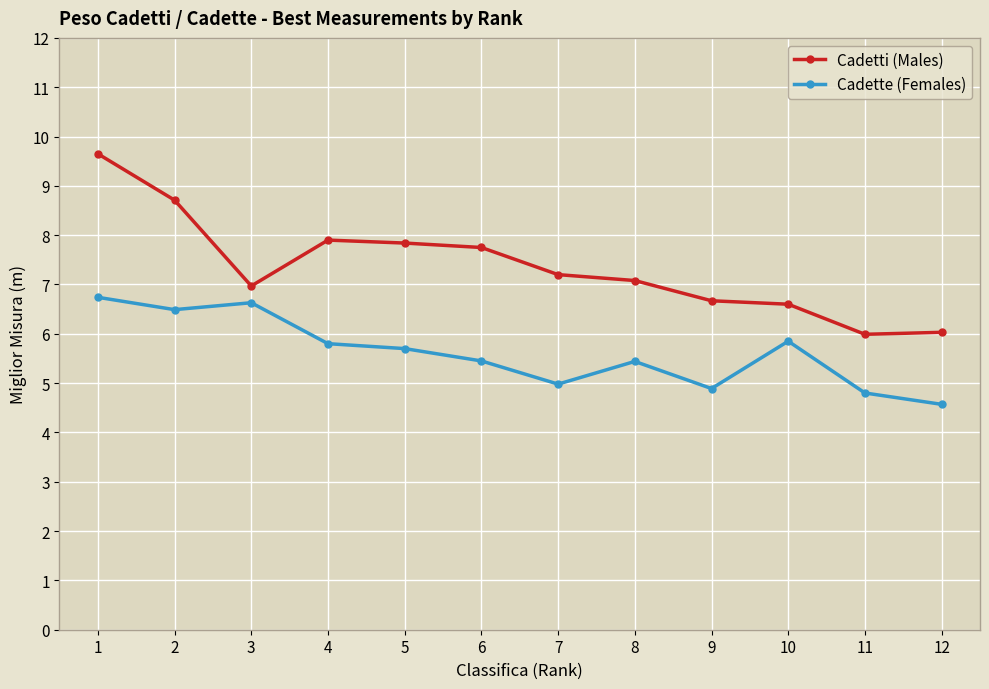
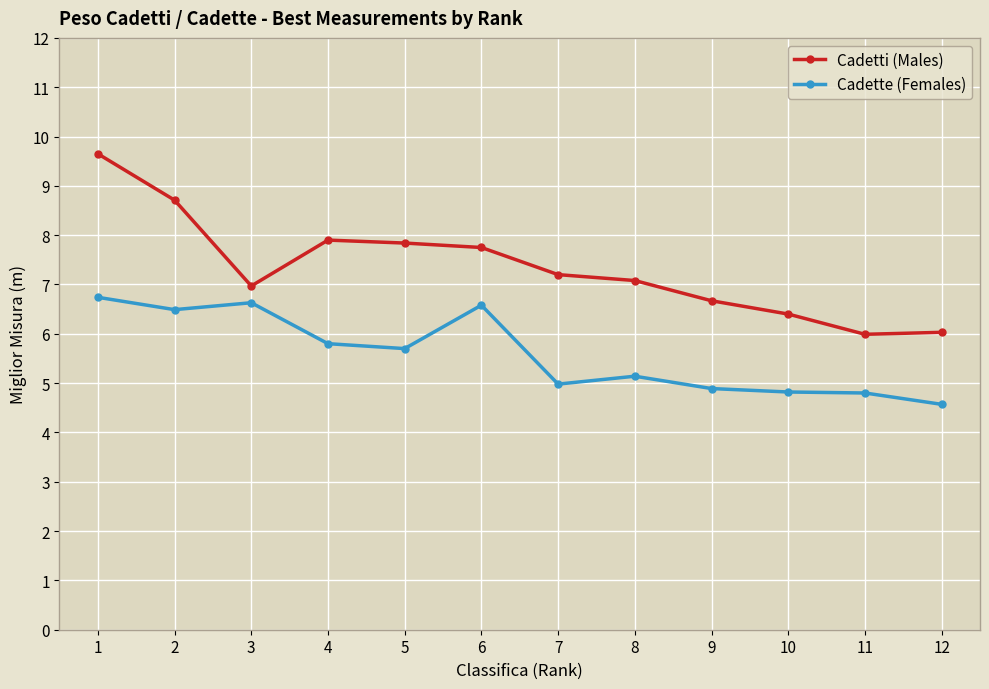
  {
    "Cadetti (Males)": {
      "1": 9.7,
      "2": 8.7,
      "3": 7.0,
      "4": 7.9,
      "5": 7.8,
      "6": 7.8,
      "7": 7.2,
      "8": 7.1,
      "9": 6.7,
-     "10": 6.6,
+     "10": 6.4,
      "11": 6.0,
      "12": 6.0
    },
    "Cadette (Females)": {
      "1": 6.7,
      "2": 6.5,
      "3": 6.6,
      "4": 5.8,
      "5": 5.7,
-     "6": 5.5,
+     "6": 6.6,
      "7": 5.0,
-     "8": 5.4,
+     "8": 5.1,
      "9": 4.9,
-     "10": 5.9,
+     "10": 4.8,
      "11": 4.8,
      "12": 4.6
    }
  }
